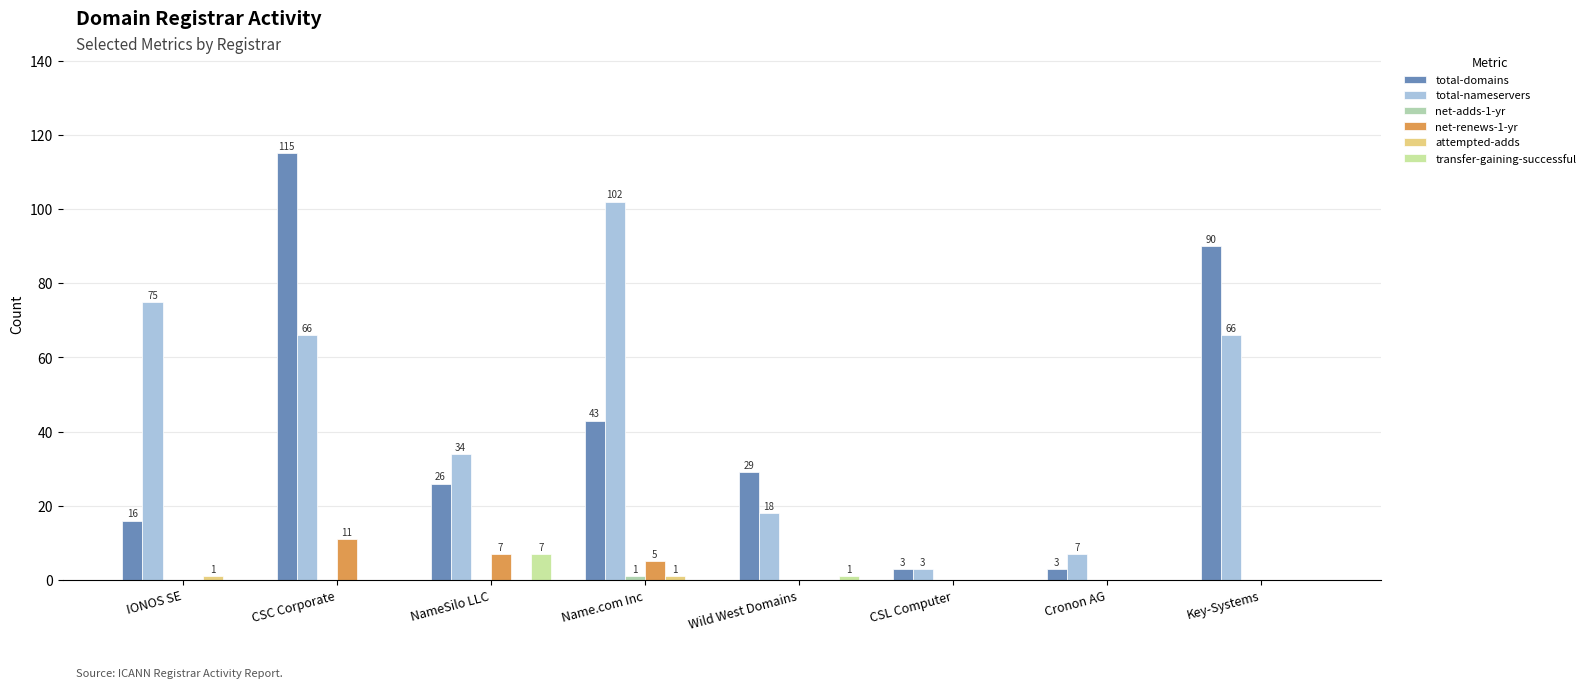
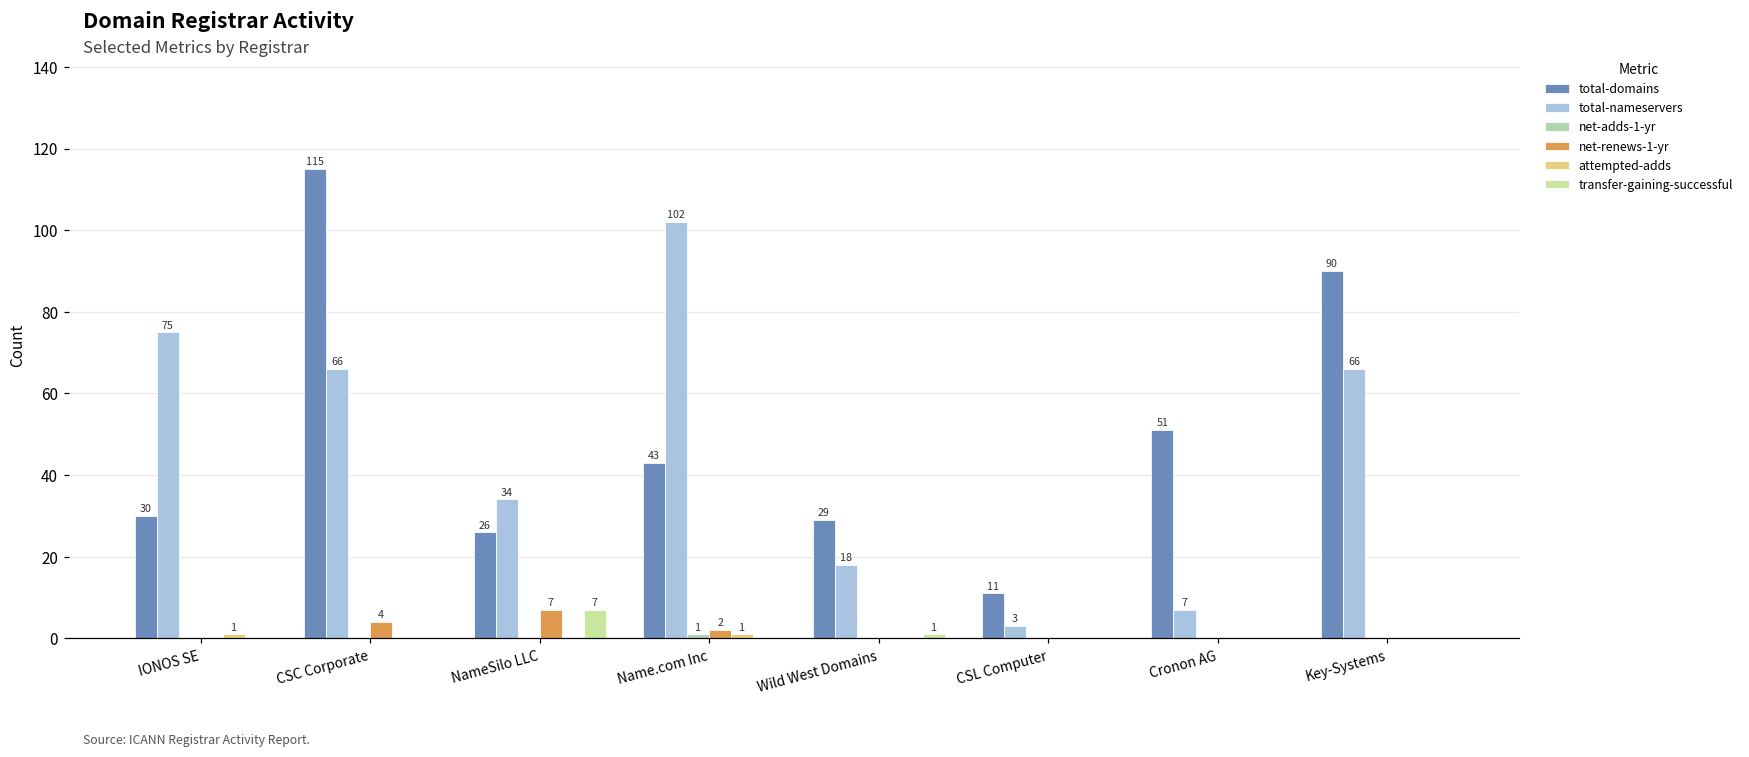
  {
    "total-domains": {
-     "IONOS SE": 16,
+     "IONOS SE": 30,
      "CSC Corporate": 115,
      "NameSilo LLC": 26,
      "Name.com Inc": 43,
      "Wild West Domains": 29,
-     "CSL Computer": 3,
-     "Cronon AG": 3,
+     "CSL Computer": 11,
+     "Cronon AG": 51,
      "Key-Systems": 90
    },
    "net-renews-1-yr": {
-     "CSC Corporate": 11,
+     "CSC Corporate": 4,
      "NameSilo LLC": 7,
-     "Name.com Inc": 5
+     "Name.com Inc": 2
    }
  }
